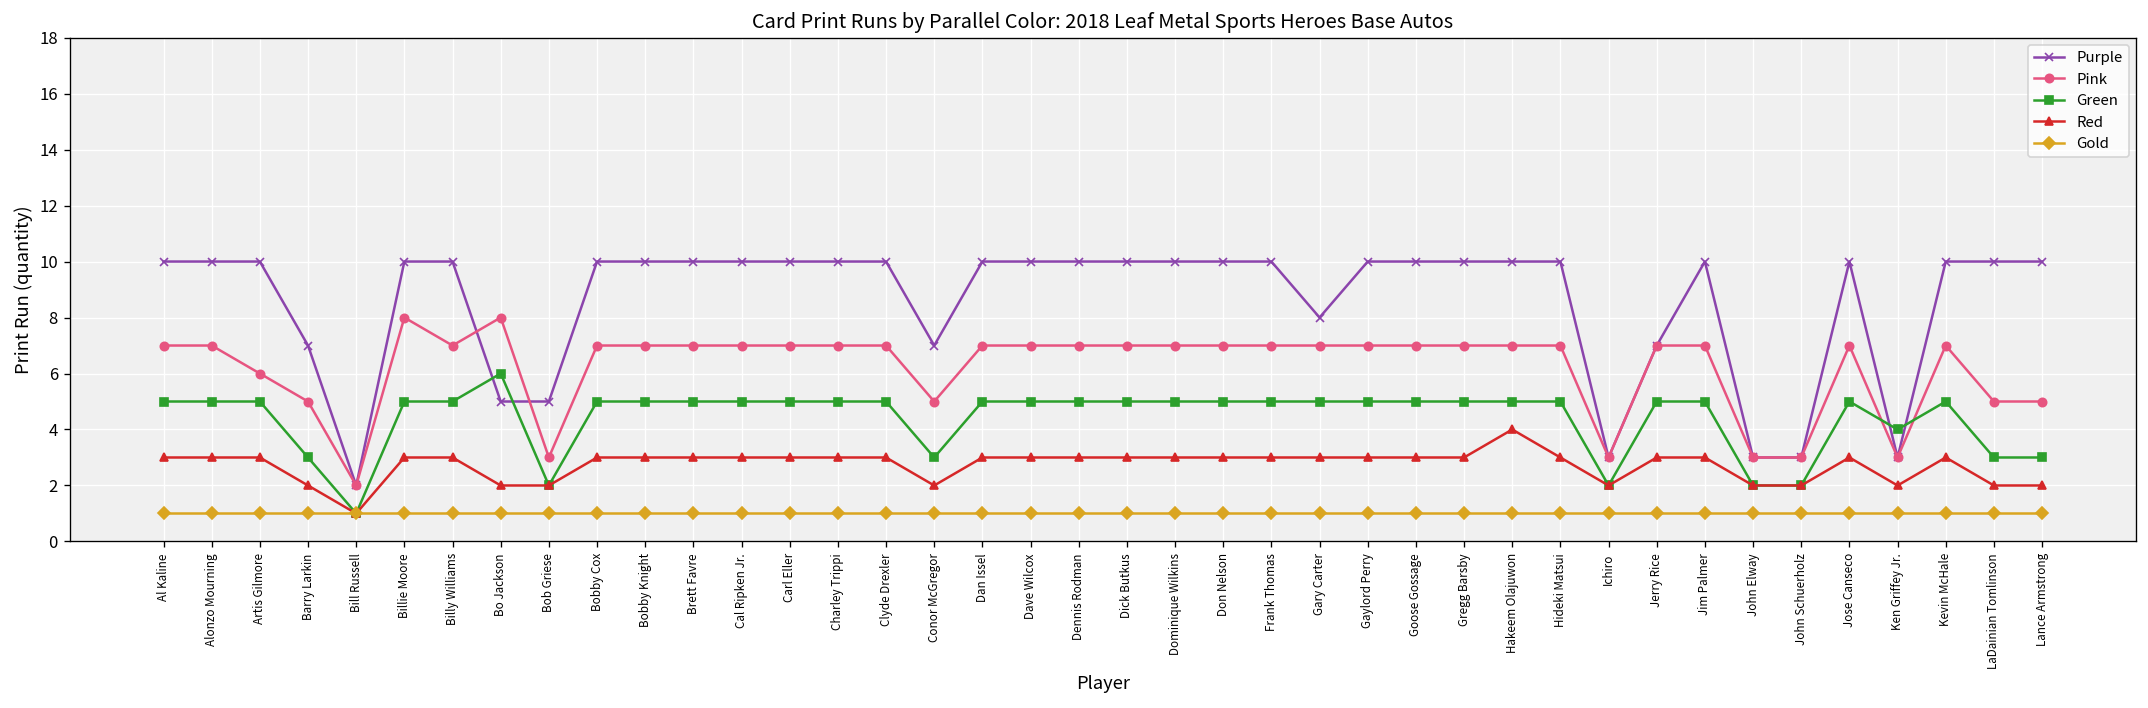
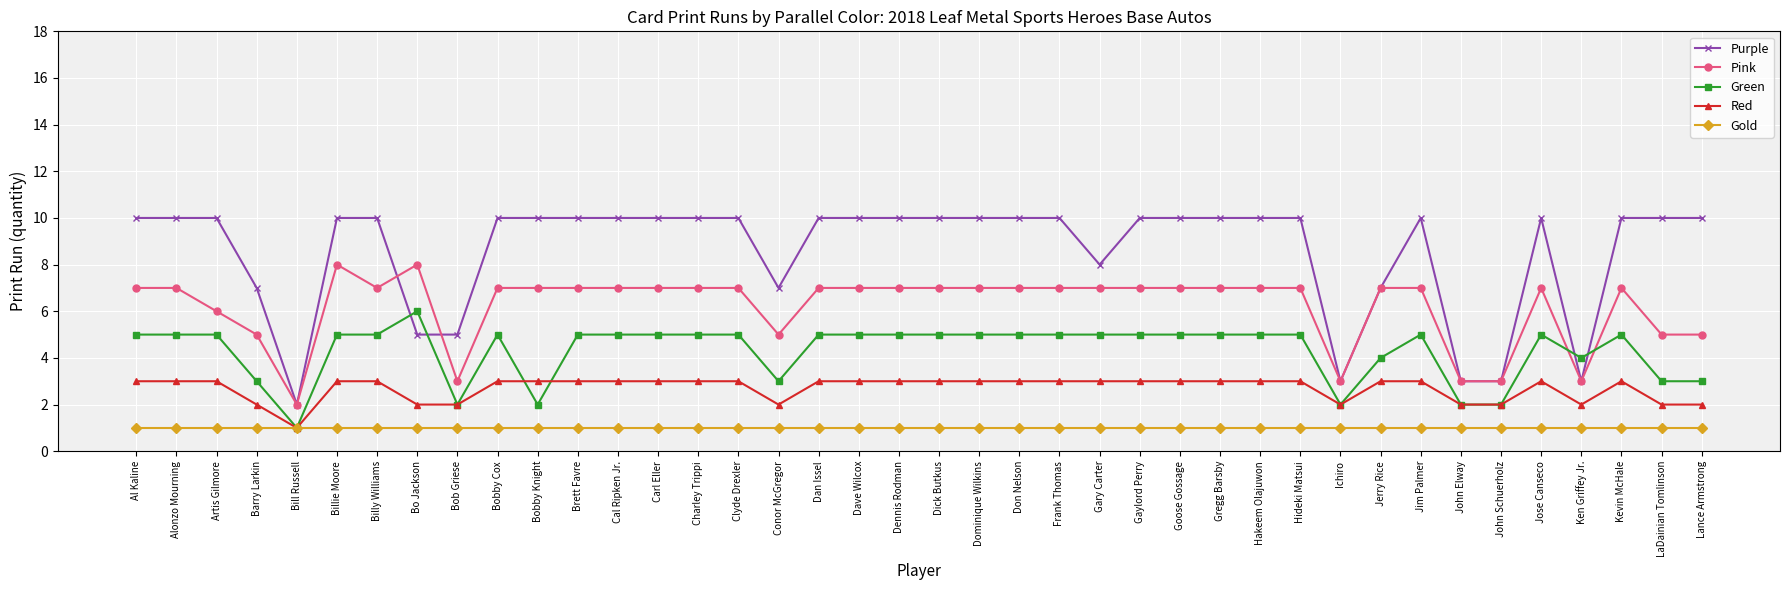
  {
    "Purple": {
      "Al Kaline": 10,
      "Alonzo Mourning": 10,
      "Artis Gilmore": 10,
      "Barry Larkin": 7,
      "Billie Moore": 10,
      "Billy Williams": 10,
      "Bo Jackson": 5,
      "Bob Griese": 5,
      "Bobby Cox": 10,
      "Bobby Knight": 10,
      "Brett Favre": 10,
      "Cal Ripken Jr.": 10,
      "Carl Eller": 10,
      "Charley Trippi": 10,
      "Clyde Drexler": 10,
      "Conor McGregor": 7,
      "Dan Issel": 10,
      "Dave Wilcox": 10,
      "Dennis Rodman": 10,
      "Dick Butkus": 10,
      "Dominique Wilkins": 10,
      "Don Nelson": 10,
      "Frank Thomas": 10,
      "Gary Carter": 8,
      "Gaylord Perry": 10,
      "Goose Gossage": 10,
      "Gregg Barsby": 10,
      "Hakeem Olajuwon": 10,
      "Hideki Matsui": 10,
      "Jim Palmer": 10,
      "Jose Canseco": 10,
      "Kevin McHale": 10,
      "LaDainian Tomlinson": 10,
      "Lance Armstrong": 10
    },
    "Pink": {
      "Al Kaline": 7,
      "Alonzo Mourning": 7,
      "Artis Gilmore": 6,
      "Barry Larkin": 5,
      "Billie Moore": 8,
      "Billy Williams": 7,
      "Bo Jackson": 8,
      "Bob Griese": 3,
      "Bobby Cox": 7,
      "Bobby Knight": 7,
      "Brett Favre": 7,
      "Cal Ripken Jr.": 7,
      "Carl Eller": 7,
      "Charley Trippi": 7,
      "Clyde Drexler": 7,
      "Conor McGregor": 5,
      "Dan Issel": 7,
      "Dave Wilcox": 7,
      "Dennis Rodman": 7,
      "Dick Butkus": 7,
      "Dominique Wilkins": 7,
      "Don Nelson": 7,
      "Frank Thomas": 7,
      "Gary Carter": 7,
      "Gaylord Perry": 7,
      "Goose Gossage": 7,
      "Gregg Barsby": 7,
      "Hakeem Olajuwon": 7,
      "Hideki Matsui": 7,
      "Jim Palmer": 7,
      "Jose Canseco": 7,
      "Kevin McHale": 7,
      "LaDainian Tomlinson": 5,
      "Lance Armstrong": 5
    },
    "Green": {
      "Al Kaline": 5,
      "Alonzo Mourning": 5,
      "Artis Gilmore": 5,
      "Barry Larkin": 3,
      "Billie Moore": 5,
      "Billy Williams": 5,
      "Bo Jackson": 6,
      "Bobby Cox": 5,
-     "Bobby Knight": 5,
+     "Bobby Knight": 2,
      "Brett Favre": 5,
      "Cal Ripken Jr.": 5,
      "Carl Eller": 5,
      "Charley Trippi": 5,
      "Clyde Drexler": 5,
      "Conor McGregor": 3,
      "Dan Issel": 5,
      "Dave Wilcox": 5,
      "Dennis Rodman": 5,
      "Dick Butkus": 5,
      "Dominique Wilkins": 5,
      "Don Nelson": 5,
      "Frank Thomas": 5,
      "Gary Carter": 5,
      "Gaylord Perry": 5,
      "Goose Gossage": 5,
      "Gregg Barsby": 5,
      "Hakeem Olajuwon": 5,
      "Hideki Matsui": 5,
-     "Jerry Rice": 5,
+     "Jerry Rice": 4,
      "Jim Palmer": 5,
      "Jose Canseco": 5,
      "Ken Griffey Jr.": 4,
      "Kevin McHale": 5,
      "LaDainian Tomlinson": 3,
      "Lance Armstrong": 3
    },
    "Red": {
      "Al Kaline": 3,
      "Alonzo Mourning": 3,
      "Artis Gilmore": 3,
      "Barry Larkin": 2,
      "Billie Moore": 3,
      "Billy Williams": 3,
      "Bo Jackson": 2,
      "Bobby Cox": 3,
      "Bobby Knight": 3,
      "Brett Favre": 3,
      "Cal Ripken Jr.": 3,
      "Carl Eller": 3,
      "Charley Trippi": 3,
      "Clyde Drexler": 3,
      "Conor McGregor": 2,
      "Dan Issel": 3,
      "Dave Wilcox": 3,
      "Dennis Rodman": 3,
      "Dick Butkus": 3,
      "Dominique Wilkins": 3,
      "Don Nelson": 3,
      "Frank Thomas": 3,
      "Gary Carter": 3,
      "Gaylord Perry": 3,
      "Goose Gossage": 3,
      "Gregg Barsby": 3,
-     "Hakeem Olajuwon": 4,
+     "Hakeem Olajuwon": 3,
      "Hideki Matsui": 3,
      "Jerry Rice": 3,
      "Jim Palmer": 3,
      "Jose Canseco": 3,
      "Ken Griffey Jr.": 2,
      "Kevin McHale": 3,
      "LaDainian Tomlinson": 2,
      "Lance Armstrong": 2
    },
    "Gold": {
      "Al Kaline": 1,
      "Alonzo Mourning": 1,
      "Artis Gilmore": 1,
      "Barry Larkin": 1,
      "Billie Moore": 1,
      "Billy Williams": 1,
      "Bo Jackson": 1,
      "Bob Griese": 1,
      "Bobby Cox": 1,
      "Bobby Knight": 1,
      "Brett Favre": 1,
      "Cal Ripken Jr.": 1,
      "Carl Eller": 1,
      "Charley Trippi": 1,
      "Clyde Drexler": 1,
      "Conor McGregor": 1,
      "Dan Issel": 1,
      "Dave Wilcox": 1,
      "Dennis Rodman": 1,
      "Dick Butkus": 1,
      "Dominique Wilkins": 1,
      "Don Nelson": 1,
      "Frank Thomas": 1,
      "Gary Carter": 1,
      "Gaylord Perry": 1,
      "Goose Gossage": 1,
      "Gregg Barsby": 1,
      "Hakeem Olajuwon": 1,
      "Hideki Matsui": 1,
      "Ichiro": 1,
      "Jerry Rice": 1,
      "Jim Palmer": 1,
      "John Elway": 1,
      "John Schuerholz": 1,
      "Jose Canseco": 1,
      "Ken Griffey Jr.": 1,
      "Kevin McHale": 1,
      "LaDainian Tomlinson": 1,
      "Lance Armstrong": 1
    }
  }
